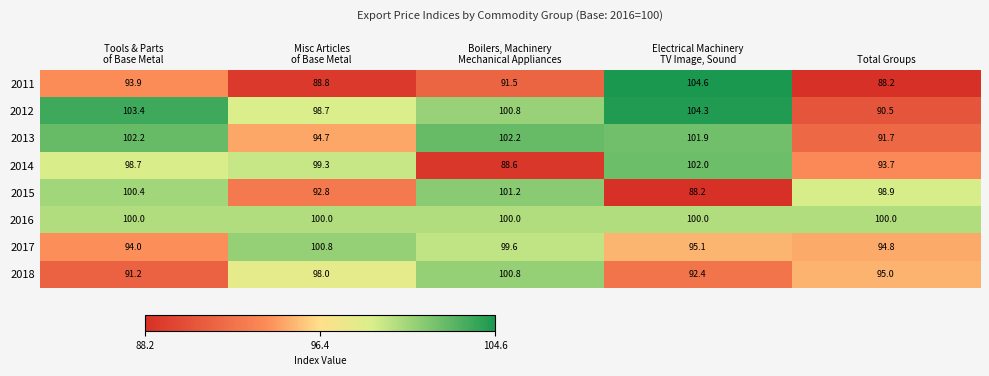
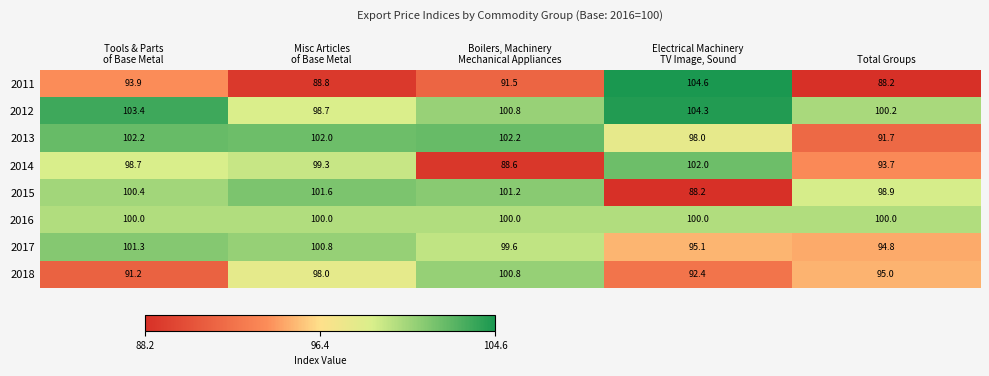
  {
    "2011": {
      "Tools & Parts of Base Metal": 93.9,
      "Misc Articles of Base Metal": 88.8,
      "Boilers, Machinery Mechanical Appliances": 91.5,
      "Electrical Machinery TV Image, Sound": 104.6,
      "Total Groups": 88.2
    },
    "2012": {
      "Tools & Parts of Base Metal": 103.4,
      "Misc Articles of Base Metal": 98.7,
      "Boilers, Machinery Mechanical Appliances": 100.8,
      "Electrical Machinery TV Image, Sound": 104.3,
-     "Total Groups": 90.5
+     "Total Groups": 100.2
    },
    "2013": {
      "Tools & Parts of Base Metal": 102.2,
-     "Misc Articles of Base Metal": 94.7,
+     "Misc Articles of Base Metal": 102.0,
      "Boilers, Machinery Mechanical Appliances": 102.2,
-     "Electrical Machinery TV Image, Sound": 101.9,
+     "Electrical Machinery TV Image, Sound": 98.0,
      "Total Groups": 91.7
    },
    "2014": {
      "Tools & Parts of Base Metal": 98.7,
      "Misc Articles of Base Metal": 99.3,
      "Boilers, Machinery Mechanical Appliances": 88.6,
      "Electrical Machinery TV Image, Sound": 102.0,
      "Total Groups": 93.7
    },
    "2015": {
      "Tools & Parts of Base Metal": 100.4,
-     "Misc Articles of Base Metal": 92.8,
+     "Misc Articles of Base Metal": 101.6,
      "Boilers, Machinery Mechanical Appliances": 101.2,
      "Electrical Machinery TV Image, Sound": 88.2,
      "Total Groups": 98.9
    },
    "2016": {
      "Tools & Parts of Base Metal": 100.0,
      "Misc Articles of Base Metal": 100.0,
      "Boilers, Machinery Mechanical Appliances": 100.0,
      "Electrical Machinery TV Image, Sound": 100.0,
      "Total Groups": 100.0
    },
    "2017": {
-     "Tools & Parts of Base Metal": 94.0,
+     "Tools & Parts of Base Metal": 101.3,
      "Misc Articles of Base Metal": 100.8,
      "Boilers, Machinery Mechanical Appliances": 99.6,
      "Electrical Machinery TV Image, Sound": 95.1,
      "Total Groups": 94.8
    },
    "2018": {
      "Tools & Parts of Base Metal": 91.2,
      "Misc Articles of Base Metal": 98.0,
      "Boilers, Machinery Mechanical Appliances": 100.8,
      "Electrical Machinery TV Image, Sound": 92.4,
      "Total Groups": 95.0
    }
  }
